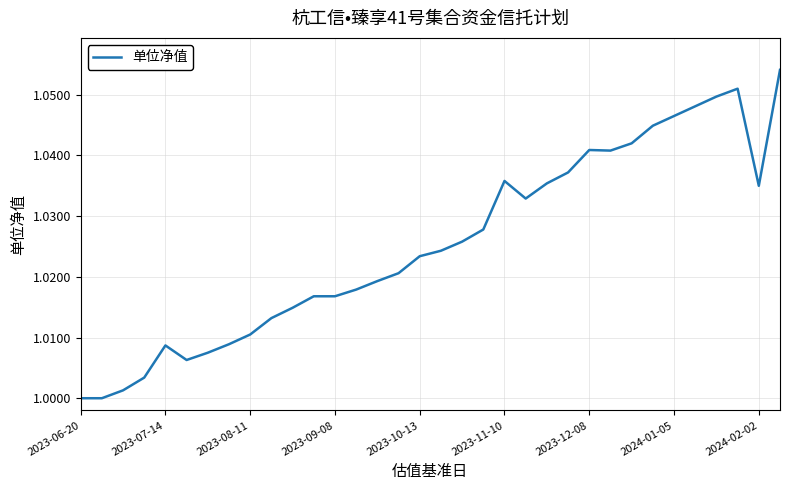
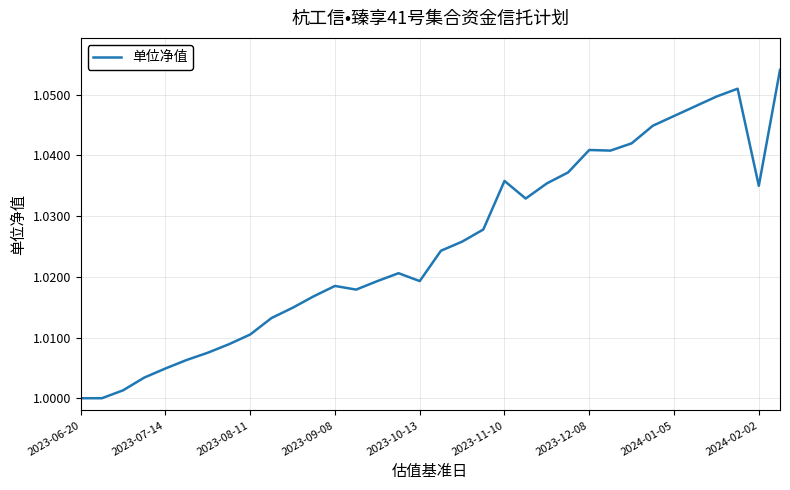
  {
    "2023-06-20": 1.000,
-   "2023-07-14": 1.009,
+   "2023-07-14": 1.005,
    "2023-08-11": 1.011,
-   "2023-09-08": 1.017,
-   "2023-10-13": 1.023,
+   "2023-09-08": 1.019,
+   "2023-10-13": 1.019,
    "2023-11-10": 1.036,
    "2023-12-08": 1.041,
    "2024-01-05": 1.047,
    "2024-02-02": 1.035
  }
